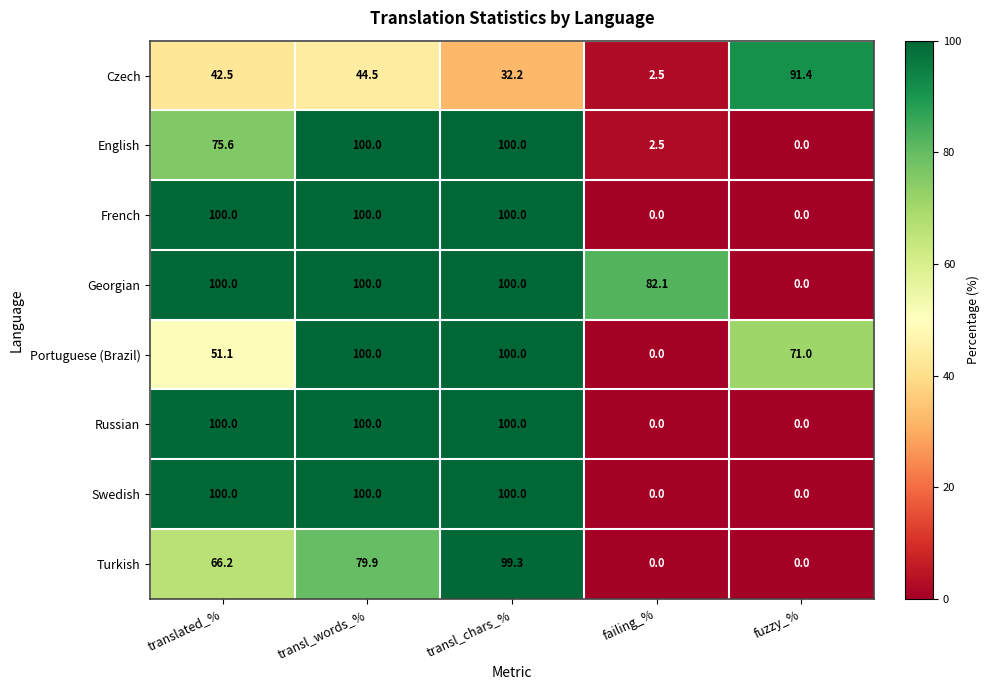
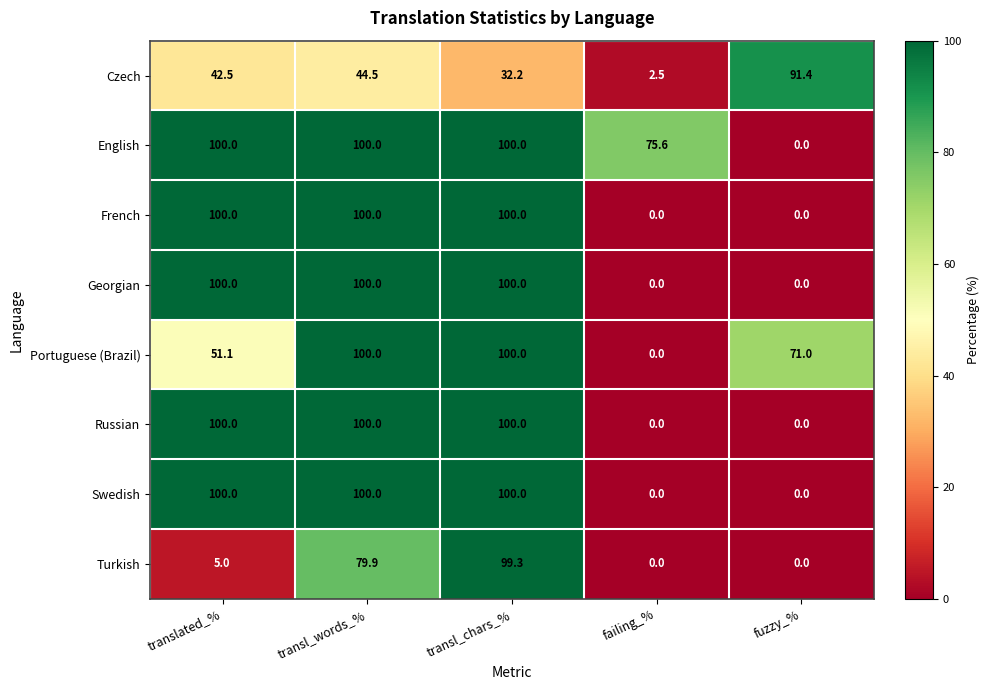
  {
    "Czech": {
      "translated_%": 42.5,
      "transl_words_%": 44.5,
      "transl_chars_%": 32.2,
      "failing_%": 2.5,
      "fuzzy_%": 91.4
    },
    "English": {
-     "translated_%": 75.6,
+     "translated_%": 100.0,
      "transl_words_%": 100.0,
      "transl_chars_%": 100.0,
-     "failing_%": 2.5,
+     "failing_%": 75.6,
      "fuzzy_%": 0.0
    },
    "French": {
      "translated_%": 100.0,
      "transl_words_%": 100.0,
      "transl_chars_%": 100.0,
      "failing_%": 0.0,
      "fuzzy_%": 0.0
    },
    "Georgian": {
      "translated_%": 100.0,
      "transl_words_%": 100.0,
      "transl_chars_%": 100.0,
-     "failing_%": 82.1,
+     "failing_%": 0.0,
      "fuzzy_%": 0.0
    },
    "Portuguese (Brazil)": {
      "translated_%": 51.1,
      "transl_words_%": 100.0,
      "transl_chars_%": 100.0,
      "failing_%": 0.0,
      "fuzzy_%": 71.0
    },
    "Russian": {
      "translated_%": 100.0,
      "transl_words_%": 100.0,
      "transl_chars_%": 100.0,
      "failing_%": 0.0,
      "fuzzy_%": 0.0
    },
    "Swedish": {
      "translated_%": 100.0,
      "transl_words_%": 100.0,
      "transl_chars_%": 100.0,
      "failing_%": 0.0,
      "fuzzy_%": 0.0
    },
    "Turkish": {
-     "translated_%": 66.2,
+     "translated_%": 5.0,
      "transl_words_%": 79.9,
      "transl_chars_%": 99.3,
      "failing_%": 0.0,
      "fuzzy_%": 0.0
    }
  }
